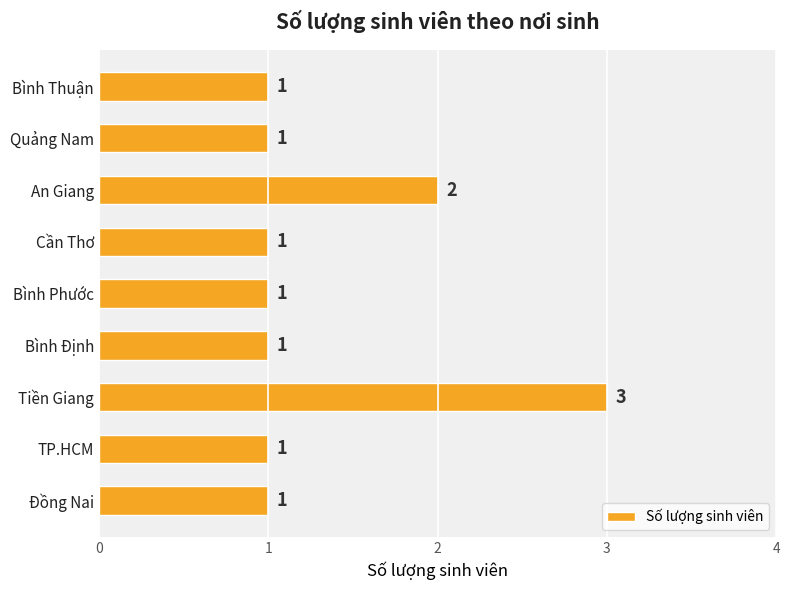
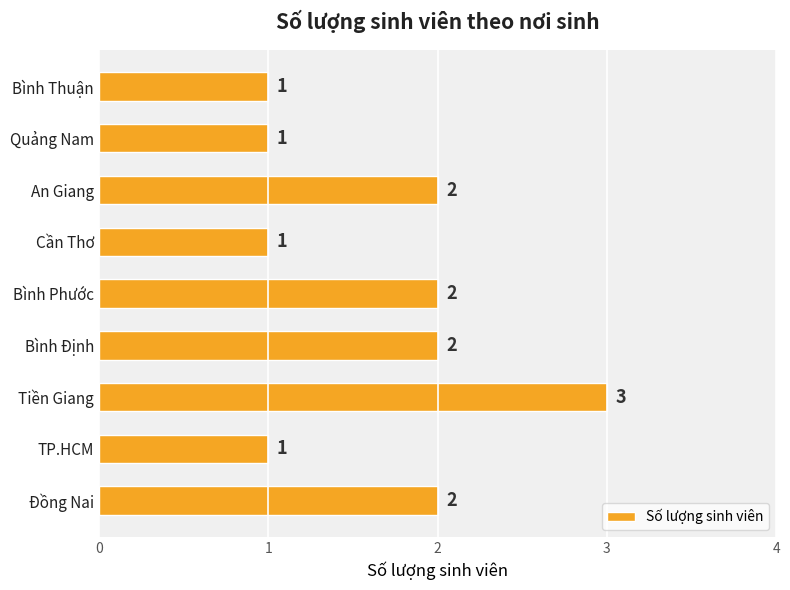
  {
    "Bình Thuận": 1,
    "Quảng Nam": 1,
    "An Giang": 2,
    "Cần Thơ": 1,
-   "Bình Phước": 1,
-   "Bình Định": 1,
+   "Bình Phước": 2,
+   "Bình Định": 2,
    "Tiền Giang": 3,
    "TP.HCM": 1,
-   "Đồng Nai": 1
+   "Đồng Nai": 2
  }
